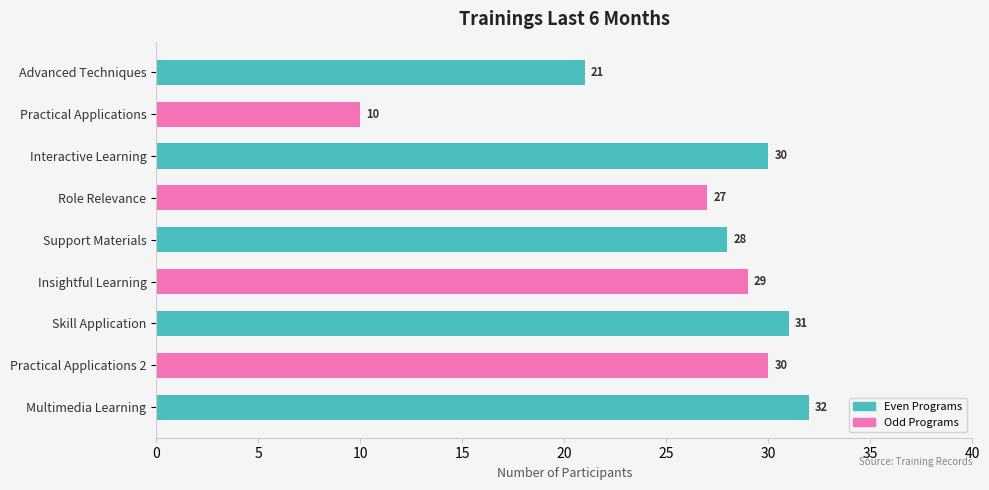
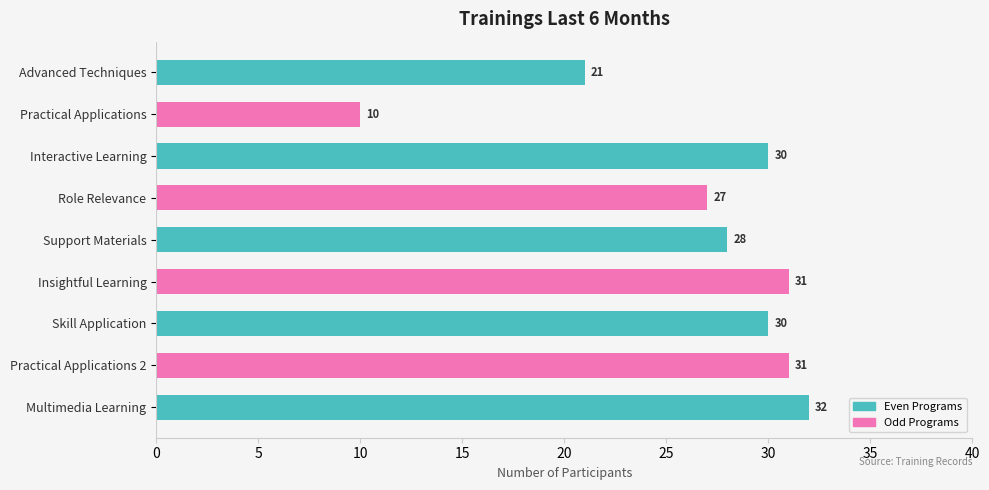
  {
    "Advanced Techniques": 21,
    "Practical Applications": 10,
    "Interactive Learning": 30,
    "Role Relevance": 27,
    "Support Materials": 28,
-   "Insightful Learning": 29,
-   "Skill Application": 31,
-   "Practical Applications 2": 30,
+   "Insightful Learning": 31,
+   "Skill Application": 30,
+   "Practical Applications 2": 31,
    "Multimedia Learning": 32
  }
